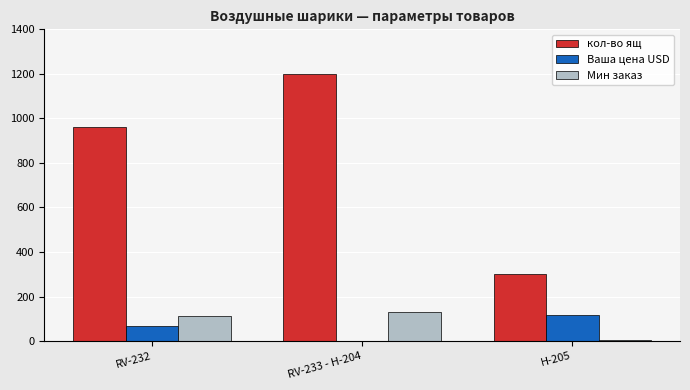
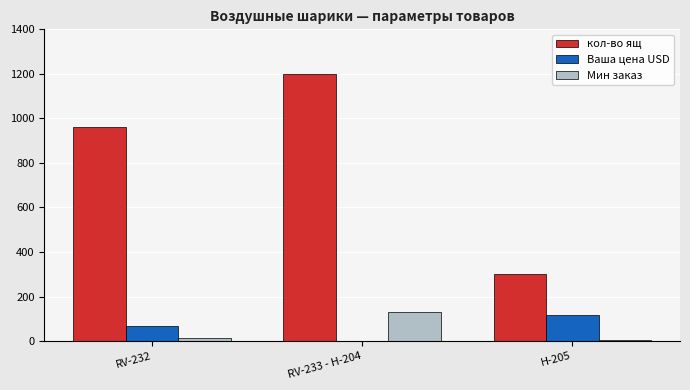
  {
    "кол-во ящ": {
      "RV-232": 960,
      "RV-233 - H-204": 1200,
      "H-205": 300
    },
    "Ваша цена USD": {
      "RV-232": 70,
      "H-205": 120
    },
    "Мин заказ": {
-     "RV-232": 110,
+     "RV-232": 10,
      "RV-233 - H-204": 130
    }
  }
